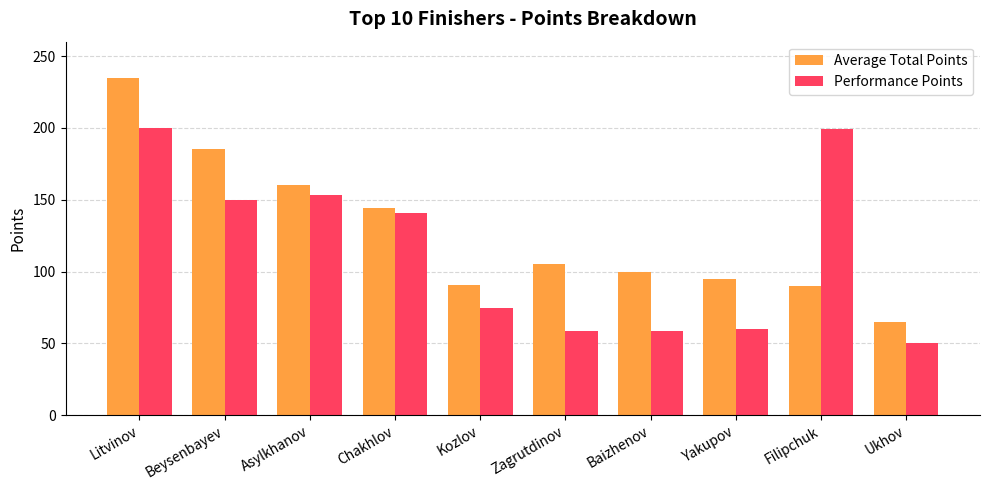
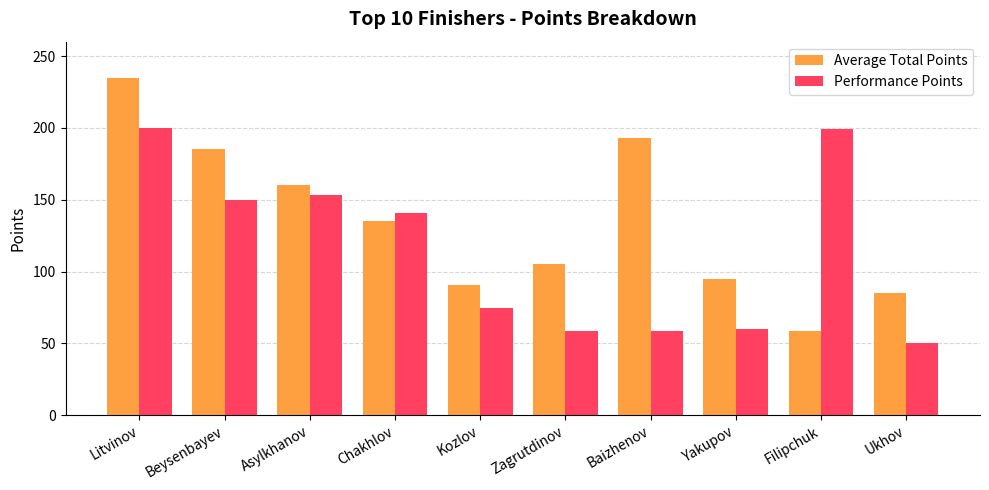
  {
    "Average Total Points": {
      "Litvinov": 235,
      "Beysenbayev": 185,
      "Asylkhanov": 160,
-     "Chakhlov": 144,
+     "Chakhlov": 135,
      "Kozlov": 91,
      "Zagrutdinov": 105,
-     "Baizhenov": 100,
+     "Baizhenov": 193,
      "Yakupov": 95,
-     "Filipchuk": 90,
-     "Ukhov": 65
+     "Filipchuk": 59,
+     "Ukhov": 85
    },
    "Performance Points": {
      "Litvinov": 200,
      "Beysenbayev": 150,
      "Asylkhanov": 153,
      "Chakhlov": 141,
      "Kozlov": 75,
      "Zagrutdinov": 59,
      "Baizhenov": 59,
      "Yakupov": 60,
      "Filipchuk": 199,
      "Ukhov": 50
    }
  }
